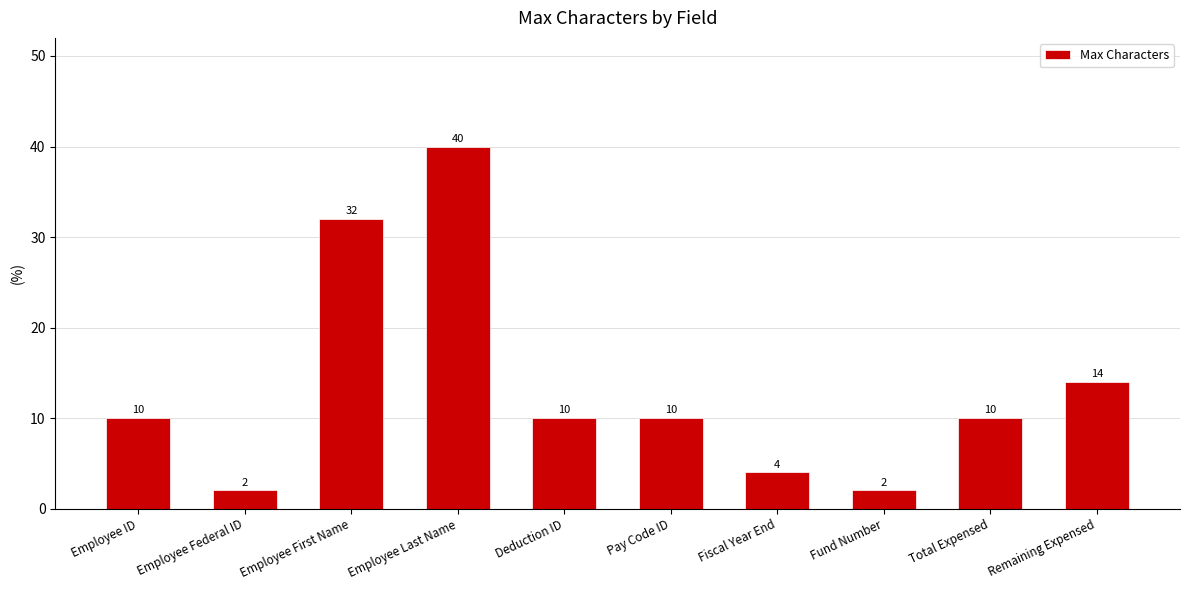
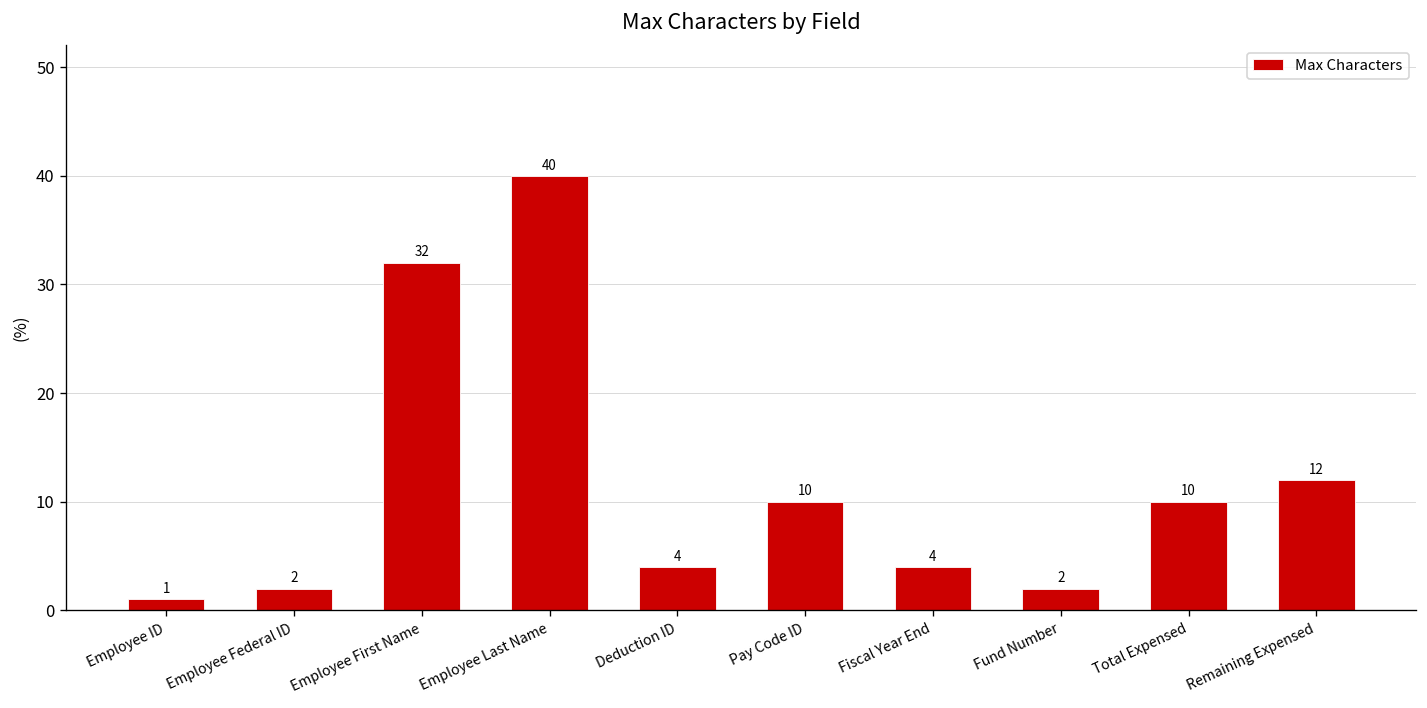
  {
-   "Employee ID": 10,
+   "Employee ID": 1,
    "Employee Federal ID": 2,
    "Employee First Name": 32,
    "Employee Last Name": 40,
-   "Deduction ID": 10,
+   "Deduction ID": 4,
    "Pay Code ID": 10,
    "Fiscal Year End": 4,
    "Fund Number": 2,
    "Total Expensed": 10,
-   "Remaining Expensed": 14
+   "Remaining Expensed": 12
  }
